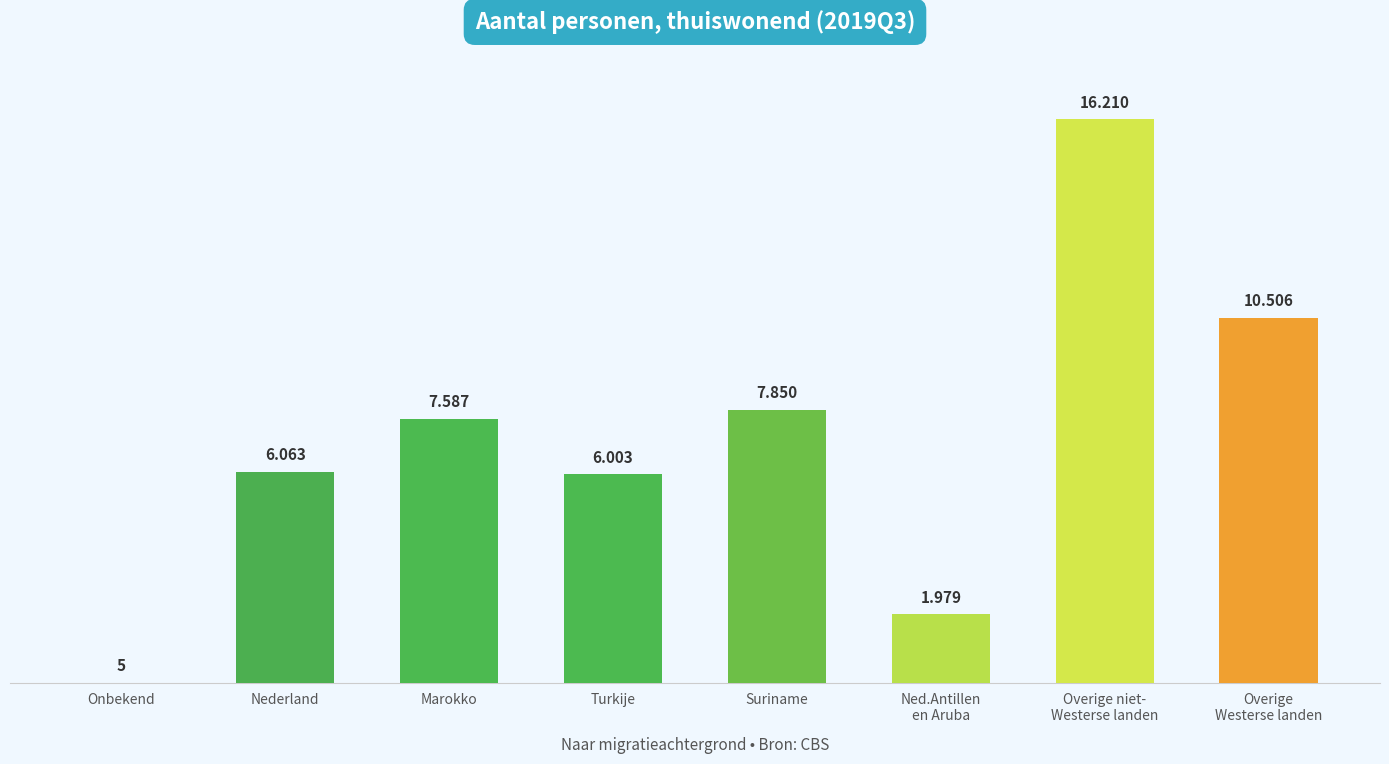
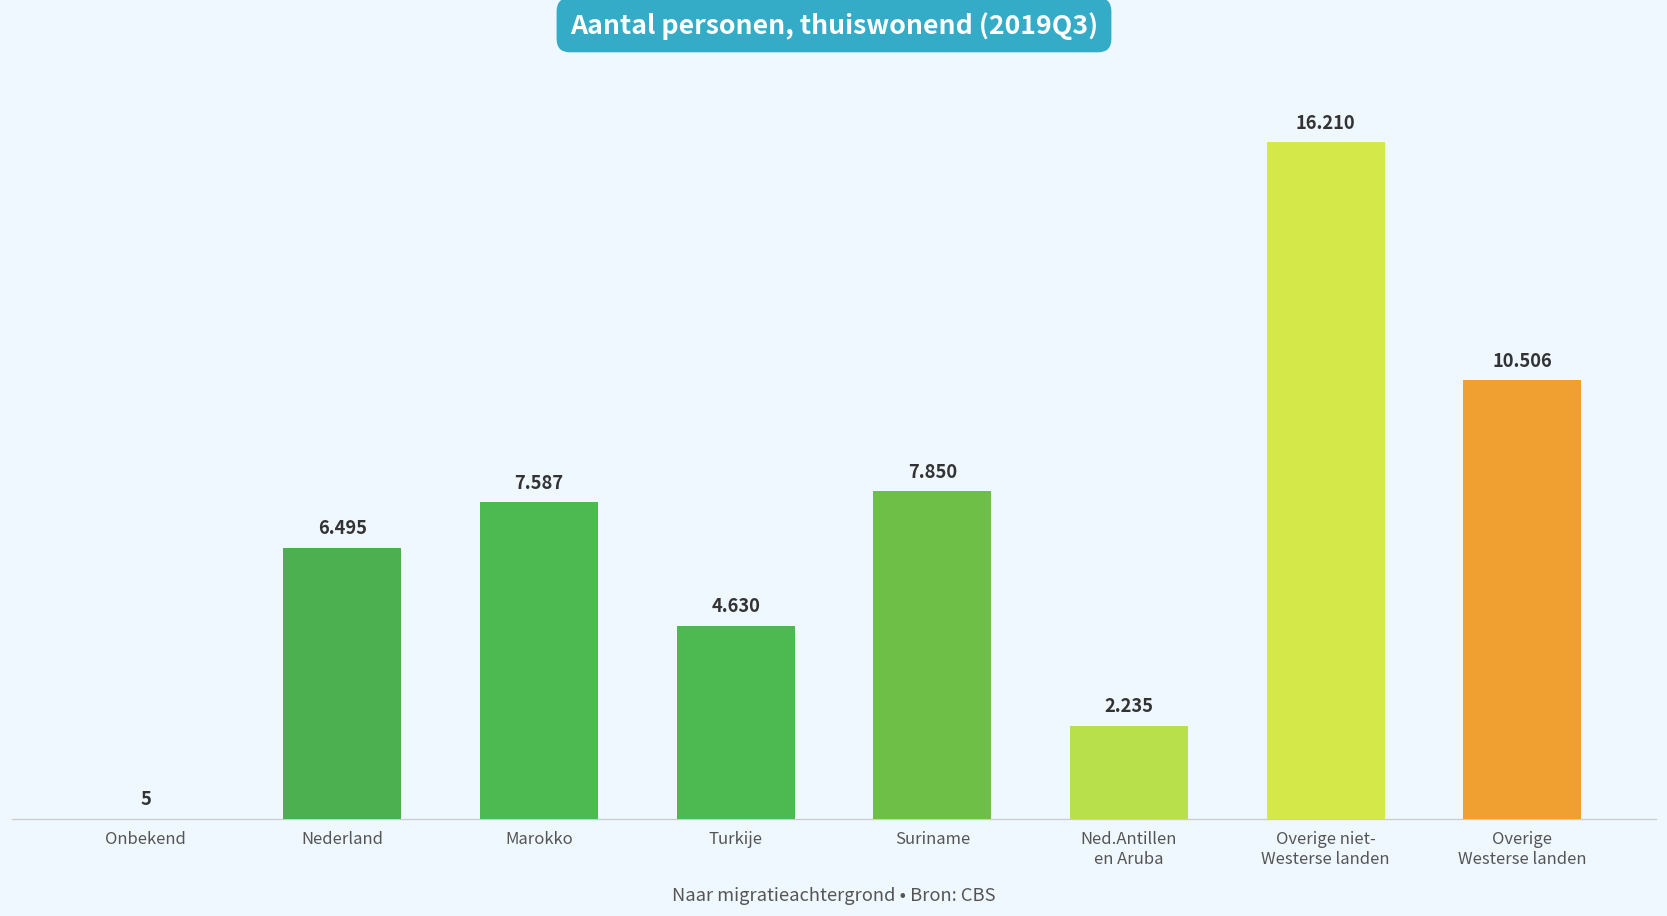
  {
    "Onbekend": 5,
-   "Nederland": 6.063,
-   "Turkije": 6.003,
-   "Ned.Antillen en Aruba": 1.979
+   "Nederland": 6.495,
+   "Turkije": 4.630,
+   "Ned.Antillen en Aruba": 2.235
  }
